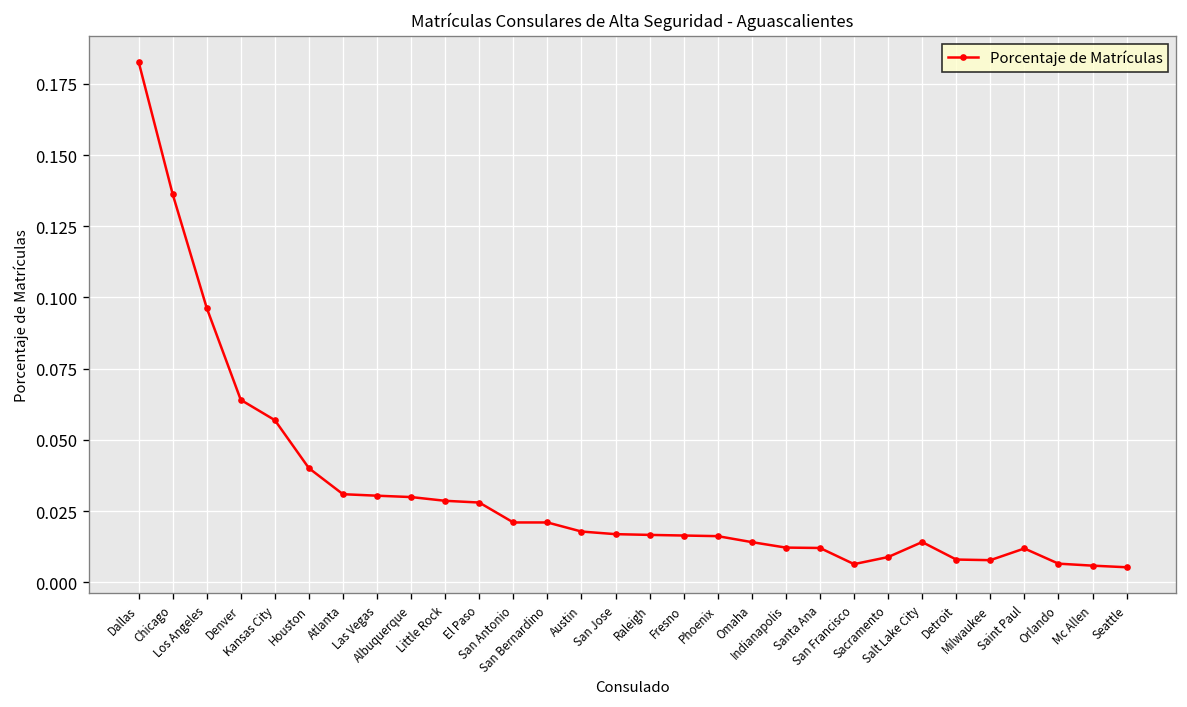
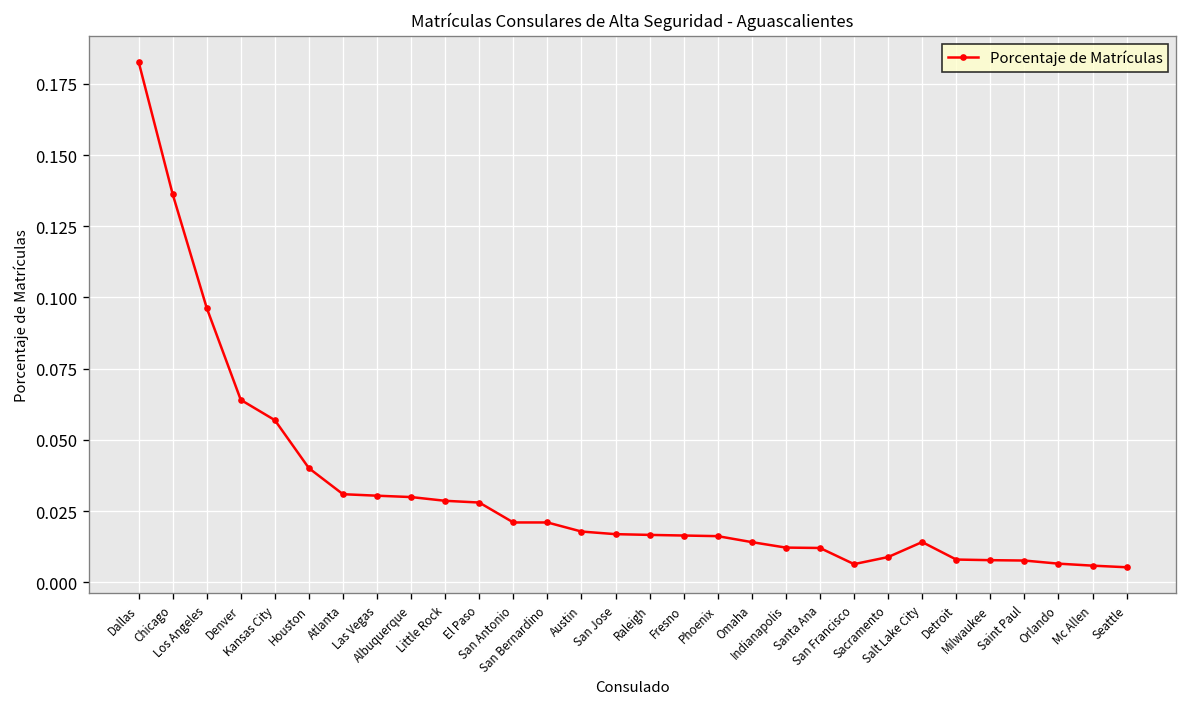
  {
    "Dallas": 0.183,
    "Chicago": 0.136,
    "Los Angeles": 0.096,
    "Denver": 0.064,
    "Kansas City": 0.057,
    "Houston": 0.040,
    "Atlanta": 0.031,
    "Las Vegas": 0.030,
    "Albuquerque": 0.030,
    "Little Rock": 0.029,
    "El Paso": 0.028,
    "San Antonio": 0.021,
    "San Bernardino": 0.021,
    "Austin": 0.018,
    "San Jose": 0.017,
    "Raleigh": 0.017,
    "Fresno": 0.016,
    "Phoenix": 0.016,
    "Omaha": 0.014,
    "Indianapolis": 0.012,
    "Santa Ana": 0.012,
    "San Francisco": 0.006,
    "Sacramento": 0.009,
    "Salt Lake City": 0.014,
    "Detroit": 0.008,
    "Milwaukee": 0.008,
-   "Saint Paul": 0.012,
+   "Saint Paul": 0.008,
    "Orlando": 0.007,
    "Mc Allen": 0.006,
    "Seattle": 0.005
  }
